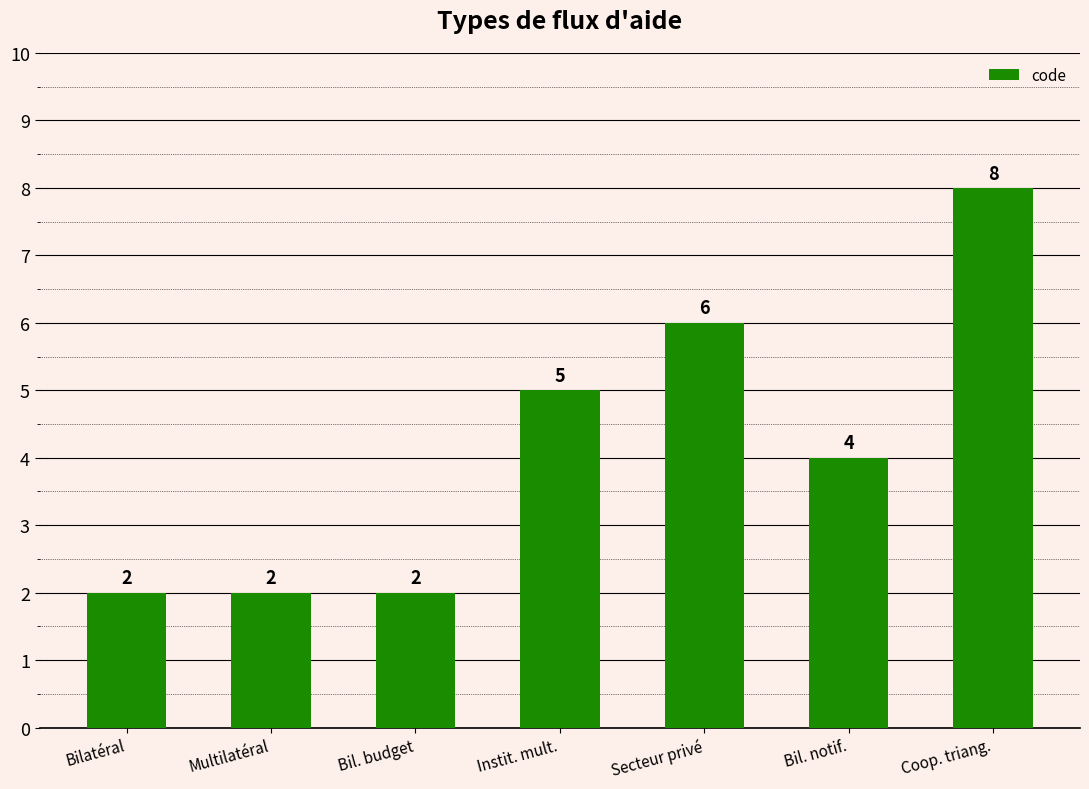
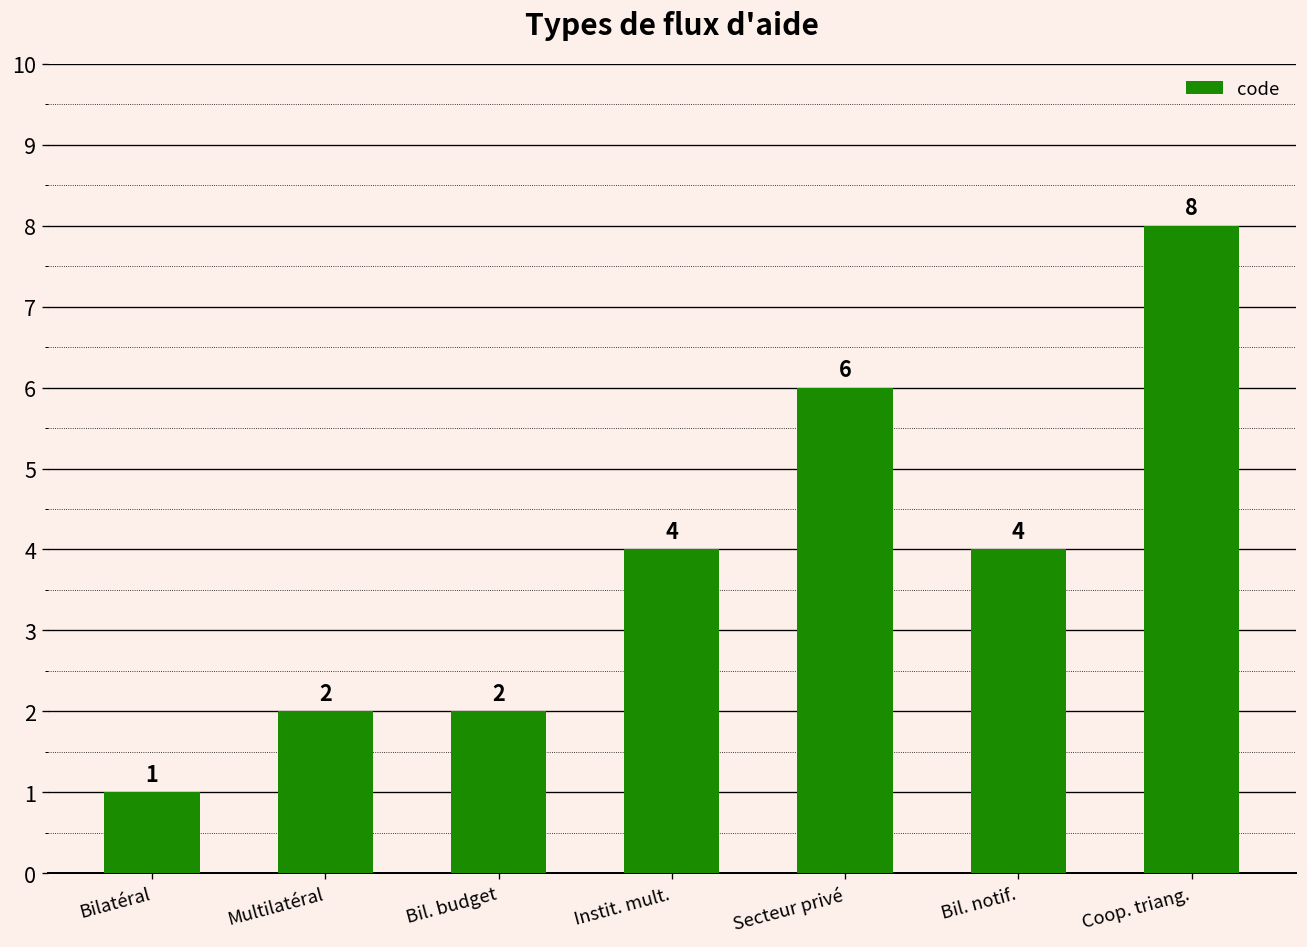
  {
-   "Bilatéral": 2,
+   "Bilatéral": 1,
    "Multilatéral": 2,
    "Bil. budget": 2,
-   "Instit. mult.": 5,
+   "Instit. mult.": 4,
    "Secteur privé": 6,
    "Bil. notif.": 4,
    "Coop. triang.": 8
  }
